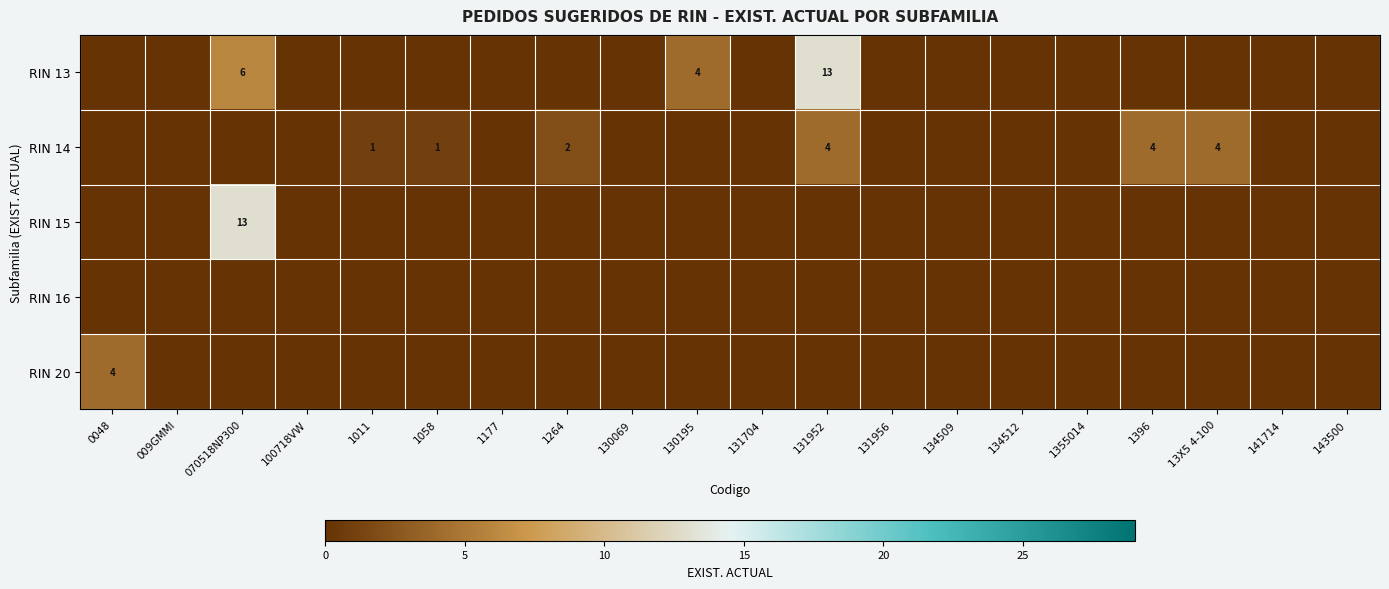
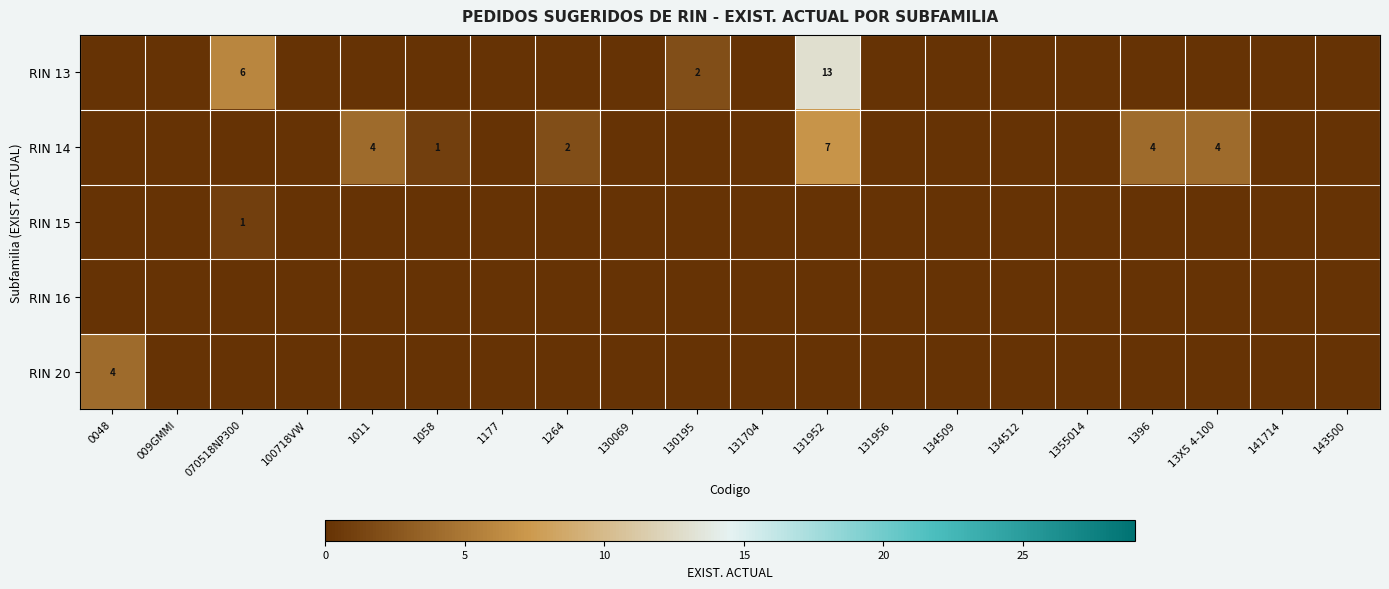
  {
    "RIN 13": {
      "070518NP300": 6,
-     "130195": 4,
+     "130195": 2,
      "131952": 13
    },
    "RIN 14": {
-     "1011": 1,
+     "1011": 4,
      "1058": 1,
      "1264": 2,
-     "131952": 4,
+     "131952": 7,
      "1396": 4,
      "13X5 4-100": 4
    },
    "RIN 15": {
-     "070518NP300": 13
+     "070518NP300": 1
    },
    "RIN 20": {
      "0048": 4
    }
  }
